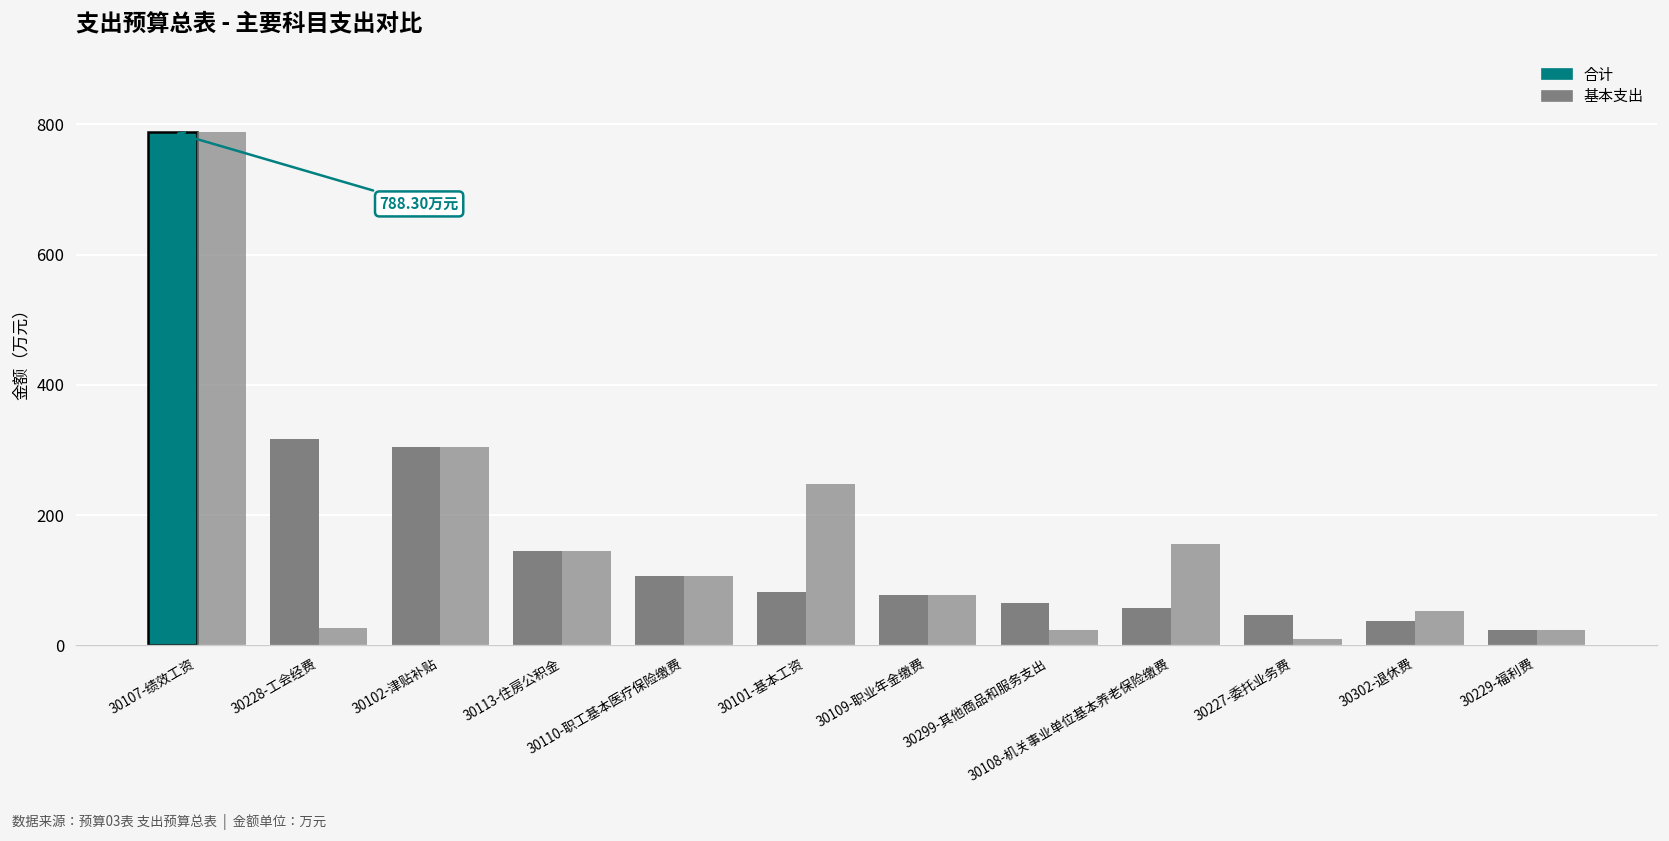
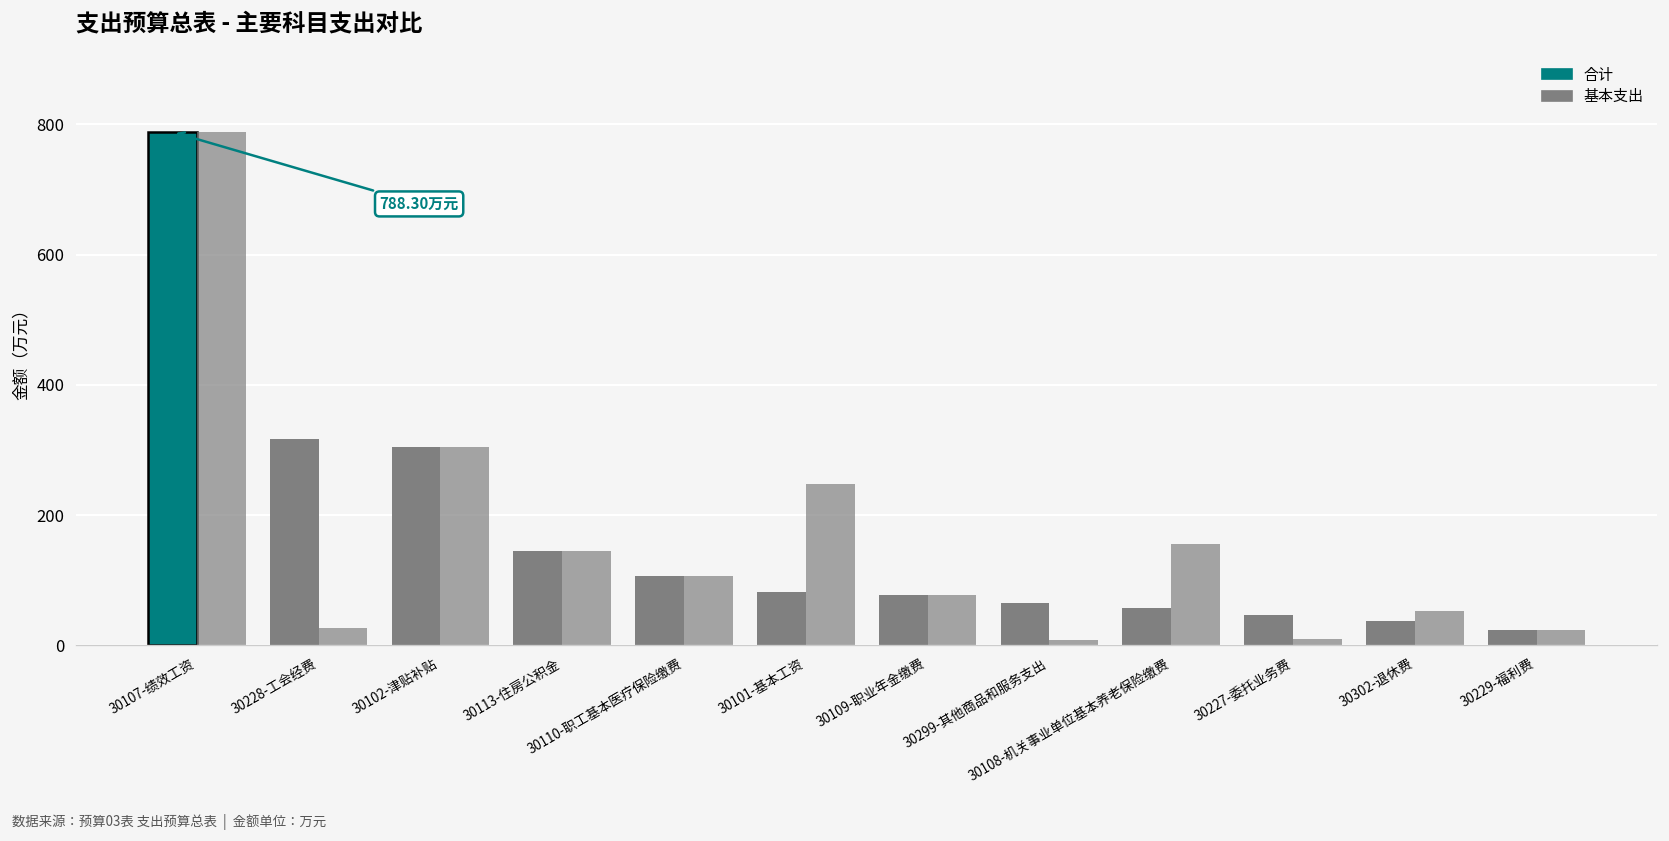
  {
    "合计": {
      "30107-绩效工资": 790,
      "30228-工会经费": 320,
      "30102-津贴补贴": 310,
      "30113-住房公积金": 140,
      "30110-职工基本医疗保险缴费": 110,
      "30101-基本工资": 80,
      "30109-职业年金缴费": 80,
      "30299-其他商品和服务支出": 60,
      "30108-机关事业单位基本养老保险缴费": 60,
      "30227-委托业务费": 50,
      "30302-退休费": 40,
      "30229-福利费": 20
    },
    "基本支出": {
      "30228-工会经费": 30,
      "30102-津贴补贴": 310,
      "30113-住房公积金": 140,
      "30110-职工基本医疗保险缴费": 110,
      "30101-基本工资": 250,
      "30109-职业年金缴费": 80,
-     "30299-其他商品和服务支出": 20,
+     "30299-其他商品和服务支出": 10,
      "30108-机关事业单位基本养老保险缴费": 160,
      "30227-委托业务费": 10,
      "30302-退休费": 50,
      "30229-福利费": 20
    }
  }
